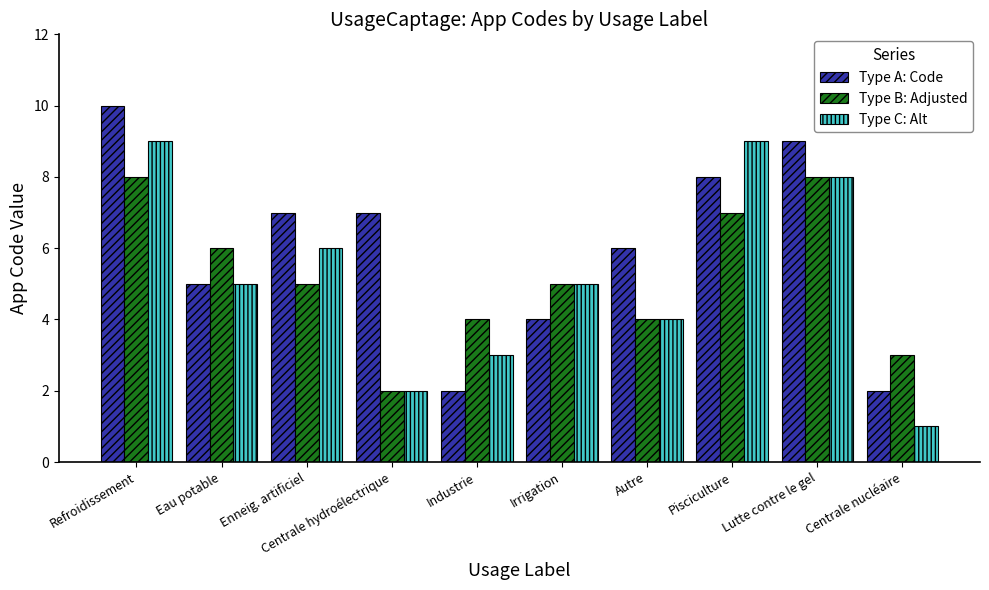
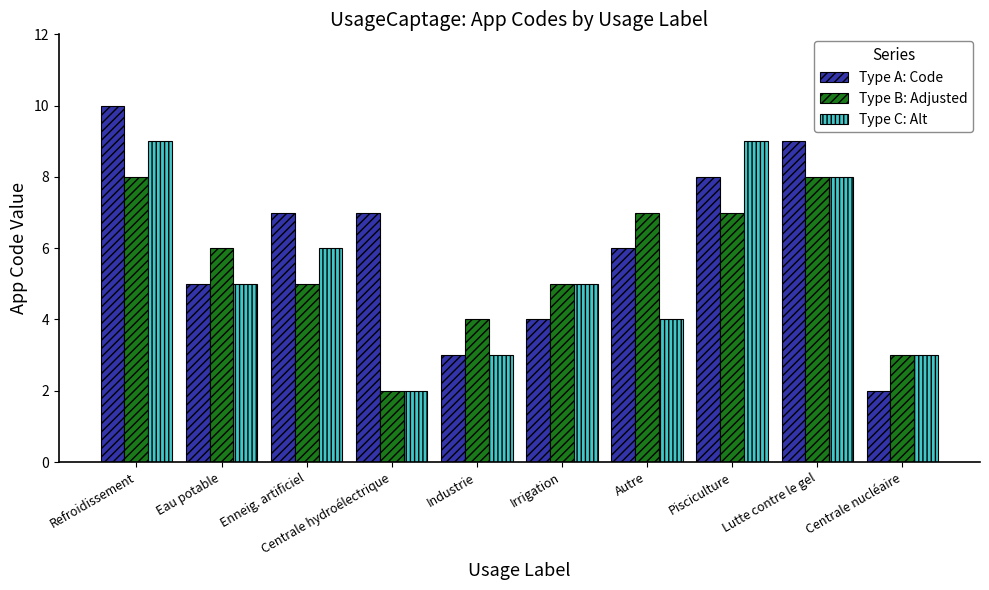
  {
    "Type A: Code": {
      "Refroidissement": 10,
      "Eau potable": 5,
      "Enneig. artificiel": 7,
      "Centrale hydroélectrique": 7,
-     "Industrie": 2,
+     "Industrie": 3,
      "Irrigation": 4,
      "Autre": 6,
      "Pisciculture": 8,
      "Lutte contre le gel": 9,
      "Centrale nucléaire": 2
    },
    "Type B: Adjusted": {
      "Refroidissement": 8,
      "Eau potable": 6,
      "Enneig. artificiel": 5,
      "Centrale hydroélectrique": 2,
      "Industrie": 4,
      "Irrigation": 5,
-     "Autre": 4,
+     "Autre": 7,
      "Pisciculture": 7,
      "Lutte contre le gel": 8,
      "Centrale nucléaire": 3
    },
    "Type C: Alt": {
      "Refroidissement": 9,
      "Eau potable": 5,
      "Enneig. artificiel": 6,
      "Centrale hydroélectrique": 2,
      "Industrie": 3,
      "Irrigation": 5,
      "Autre": 4,
      "Pisciculture": 9,
      "Lutte contre le gel": 8,
-     "Centrale nucléaire": 1
+     "Centrale nucléaire": 3
    }
  }
